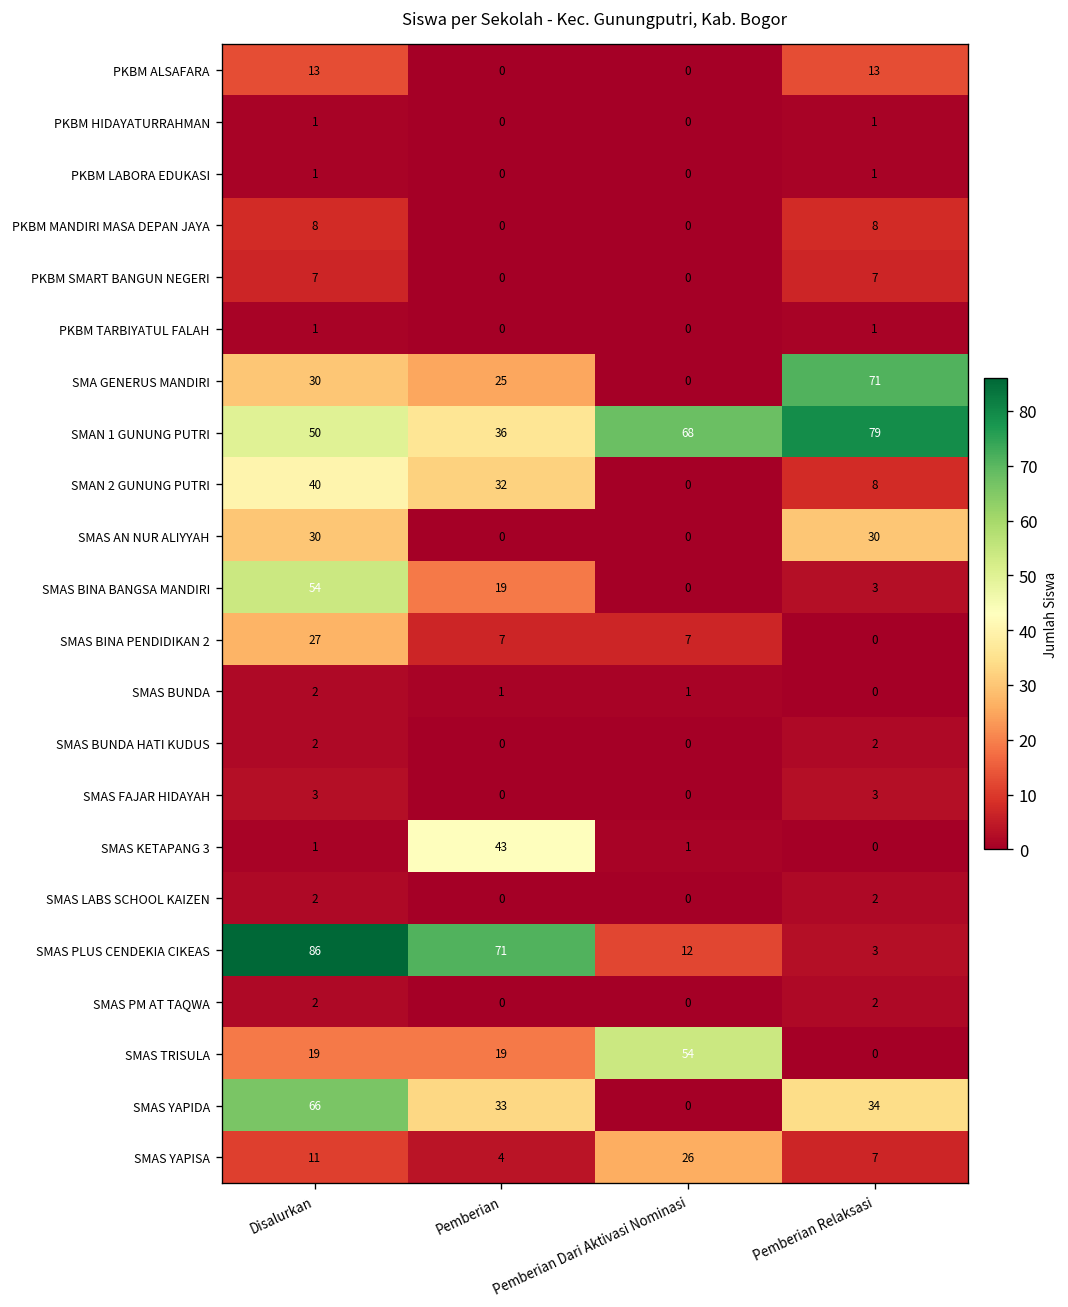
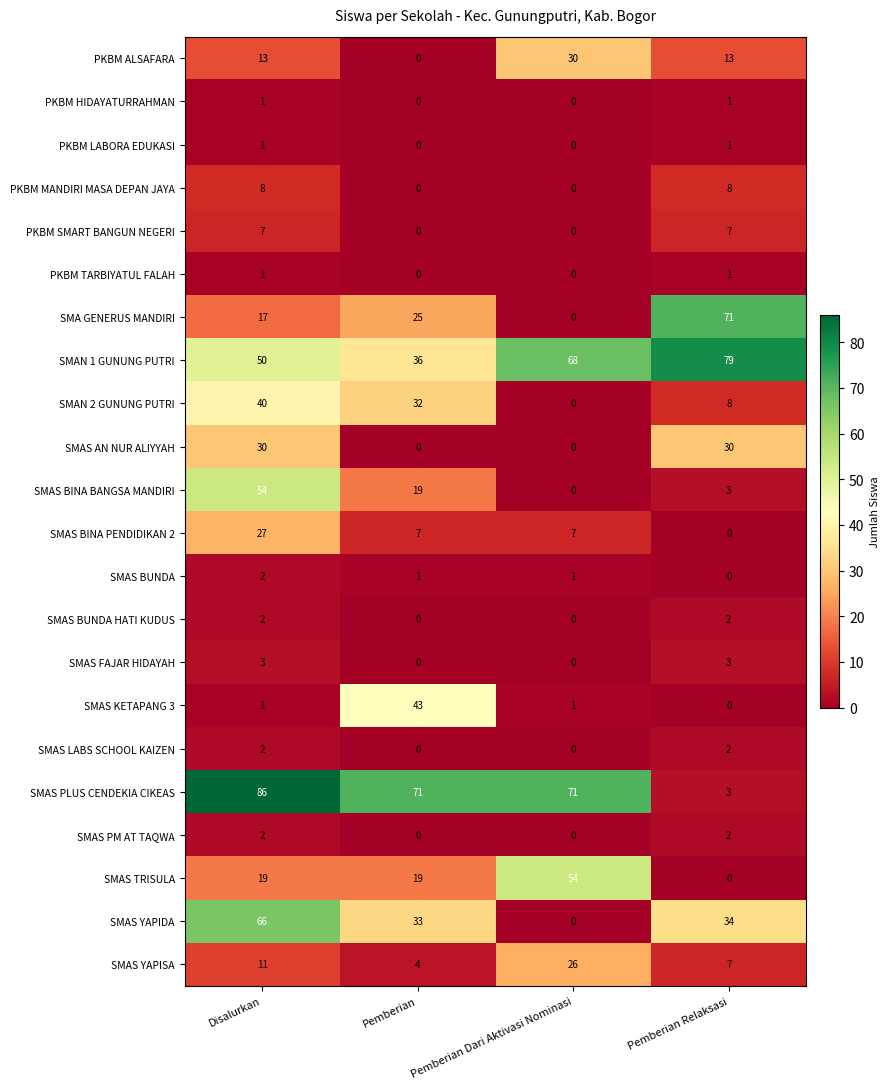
  {
    "PKBM ALSAFARA": {
      "Disalurkan": 13,
      "Pemberian": 0,
-     "Pemberian Dari Aktivasi Nominasi": 0,
+     "Pemberian Dari Aktivasi Nominasi": 30,
      "Pemberian Relaksasi": 13
    },
    "PKBM HIDAYATURRAHMAN": {
      "Disalurkan": 1,
      "Pemberian": 0,
      "Pemberian Dari Aktivasi Nominasi": 0,
      "Pemberian Relaksasi": 1
    },
    "PKBM LABORA EDUKASI": {
      "Disalurkan": 1,
      "Pemberian": 0,
      "Pemberian Dari Aktivasi Nominasi": 0,
      "Pemberian Relaksasi": 1
    },
    "PKBM MANDIRI MASA DEPAN JAYA": {
      "Disalurkan": 8,
      "Pemberian": 0,
      "Pemberian Dari Aktivasi Nominasi": 0,
      "Pemberian Relaksasi": 8
    },
    "PKBM SMART BANGUN NEGERI": {
      "Disalurkan": 7,
      "Pemberian": 0,
      "Pemberian Dari Aktivasi Nominasi": 0,
      "Pemberian Relaksasi": 7
    },
    "PKBM TARBIYATUL FALAH": {
      "Disalurkan": 1,
      "Pemberian": 0,
      "Pemberian Dari Aktivasi Nominasi": 0,
      "Pemberian Relaksasi": 1
    },
    "SMA GENERUS MANDIRI": {
-     "Disalurkan": 30,
+     "Disalurkan": 17,
      "Pemberian": 25,
      "Pemberian Dari Aktivasi Nominasi": 0,
      "Pemberian Relaksasi": 71
    },
    "SMAN 1 GUNUNG PUTRI": {
      "Disalurkan": 50,
      "Pemberian": 36,
      "Pemberian Dari Aktivasi Nominasi": 68,
      "Pemberian Relaksasi": 79
    },
    "SMAN 2 GUNUNG PUTRI": {
      "Disalurkan": 40,
      "Pemberian": 32,
      "Pemberian Dari Aktivasi Nominasi": 0,
      "Pemberian Relaksasi": 8
    },
    "SMAS AN NUR ALIYYAH": {
      "Disalurkan": 30,
      "Pemberian": 0,
      "Pemberian Dari Aktivasi Nominasi": 0,
      "Pemberian Relaksasi": 30
    },
    "SMAS BINA BANGSA MANDIRI": {
      "Disalurkan": 54,
      "Pemberian": 19,
      "Pemberian Dari Aktivasi Nominasi": 0,
      "Pemberian Relaksasi": 3
    },
    "SMAS BINA PENDIDIKAN 2": {
      "Disalurkan": 27,
      "Pemberian": 7,
      "Pemberian Dari Aktivasi Nominasi": 7,
      "Pemberian Relaksasi": 0
    },
    "SMAS BUNDA": {
      "Disalurkan": 2,
      "Pemberian": 1,
      "Pemberian Dari Aktivasi Nominasi": 1,
      "Pemberian Relaksasi": 0
    },
    "SMAS BUNDA HATI KUDUS": {
      "Disalurkan": 2,
      "Pemberian": 0,
      "Pemberian Dari Aktivasi Nominasi": 0,
      "Pemberian Relaksasi": 2
    },
    "SMAS FAJAR HIDAYAH": {
      "Disalurkan": 3,
      "Pemberian": 0,
      "Pemberian Dari Aktivasi Nominasi": 0,
      "Pemberian Relaksasi": 3
    },
    "SMAS KETAPANG 3": {
      "Disalurkan": 1,
      "Pemberian": 43,
      "Pemberian Dari Aktivasi Nominasi": 1,
      "Pemberian Relaksasi": 0
    },
    "SMAS LABS SCHOOL KAIZEN": {
      "Disalurkan": 2,
      "Pemberian": 0,
      "Pemberian Dari Aktivasi Nominasi": 0,
      "Pemberian Relaksasi": 2
    },
    "SMAS PLUS CENDEKIA CIKEAS": {
      "Disalurkan": 86,
      "Pemberian": 71,
-     "Pemberian Dari Aktivasi Nominasi": 12,
+     "Pemberian Dari Aktivasi Nominasi": 71,
      "Pemberian Relaksasi": 3
    },
    "SMAS PM AT TAQWA": {
      "Disalurkan": 2,
      "Pemberian": 0,
      "Pemberian Dari Aktivasi Nominasi": 0,
      "Pemberian Relaksasi": 2
    },
    "SMAS TRISULA": {
      "Disalurkan": 19,
      "Pemberian": 19,
      "Pemberian Dari Aktivasi Nominasi": 54,
      "Pemberian Relaksasi": 0
    },
    "SMAS YAPIDA": {
      "Disalurkan": 66,
      "Pemberian": 33,
      "Pemberian Dari Aktivasi Nominasi": 0,
      "Pemberian Relaksasi": 34
    },
    "SMAS YAPISA": {
      "Disalurkan": 11,
      "Pemberian": 4,
      "Pemberian Dari Aktivasi Nominasi": 26,
      "Pemberian Relaksasi": 7
    }
  }
